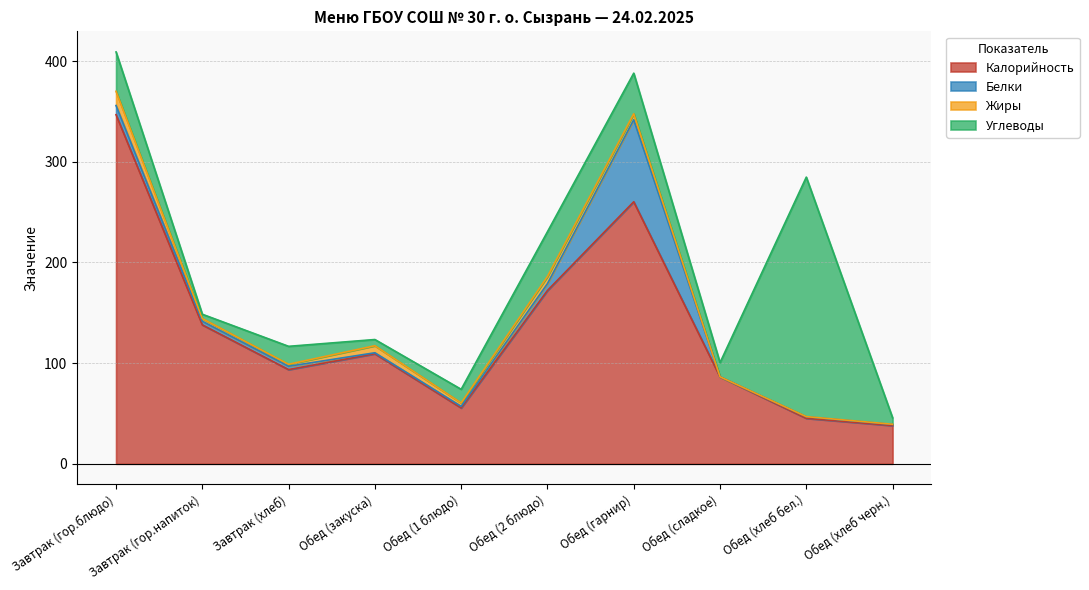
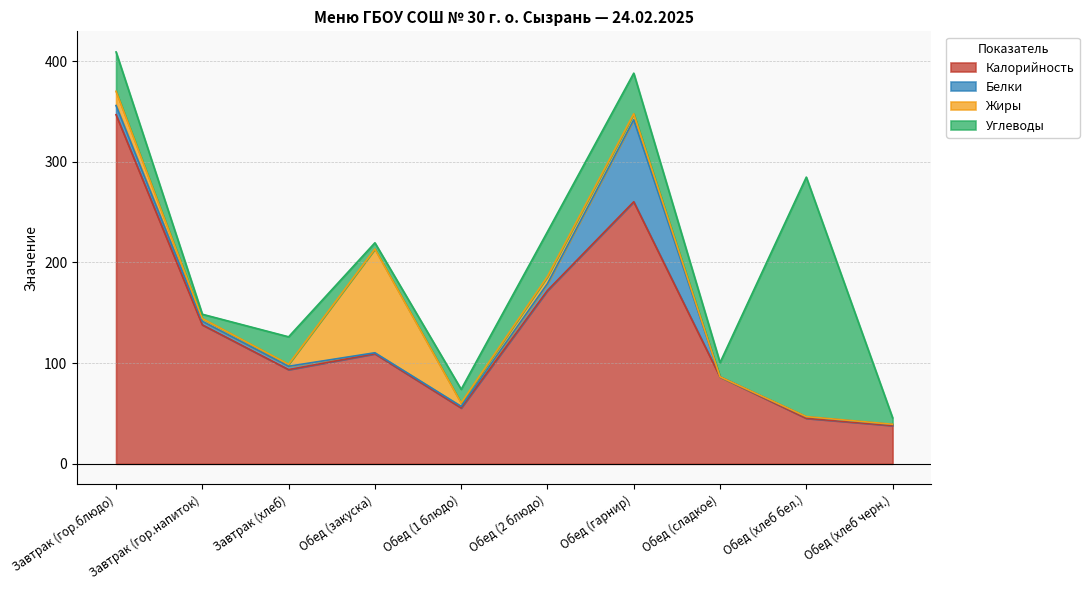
  {
    "Калорийность": {
      "Завтрак (гор.блюдо)": 347,
      "Завтрак (гор.напиток)": 138,
      "Завтрак (хлеб)": 94,
      "Обед (2 блюдо)": 172,
      "Обед (гарнир)": 260
    },
    "Белки": {
      "Завтрак (гор.блюдо)": 9,
      "Завтрак (гор.напиток)": 4,
      "Обед (2 блюдо)": 7,
      "Обед (гарнир)": 81
    },
    "Жиры": {
      "Завтрак (гор.блюдо)": 14,
      "Завтрак (гор.напиток)": 3,
-     "Обед (закуска)": 7,
+     "Обед (закуска)": 103,
      "Обед (1 блюдо)": 3,
      "Обед (2 блюдо)": 7,
      "Обед (гарнир)": 6
    },
    "Углеводы": {
      "Завтрак (гор.блюдо)": 39,
      "Завтрак (гор.напиток)": 4,
-     "Завтрак (хлеб)": 18,
+     "Завтрак (хлеб)": 27,
      "Обед (закуска)": 6,
      "Обед (1 блюдо)": 14,
      "Обед (2 блюдо)": 44,
      "Обед (гарнир)": 40,
      "Обед (сладкое)": 14,
      "Обед (хлеб бел.)": 238,
      "Обед (хлеб черн.)": 6
    }
  }
